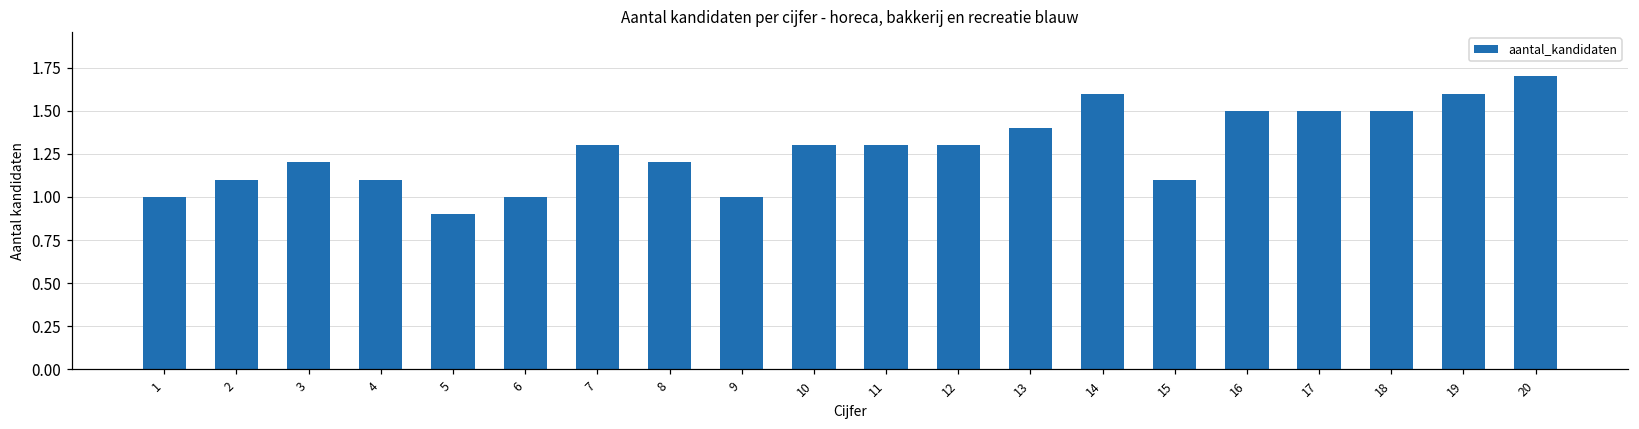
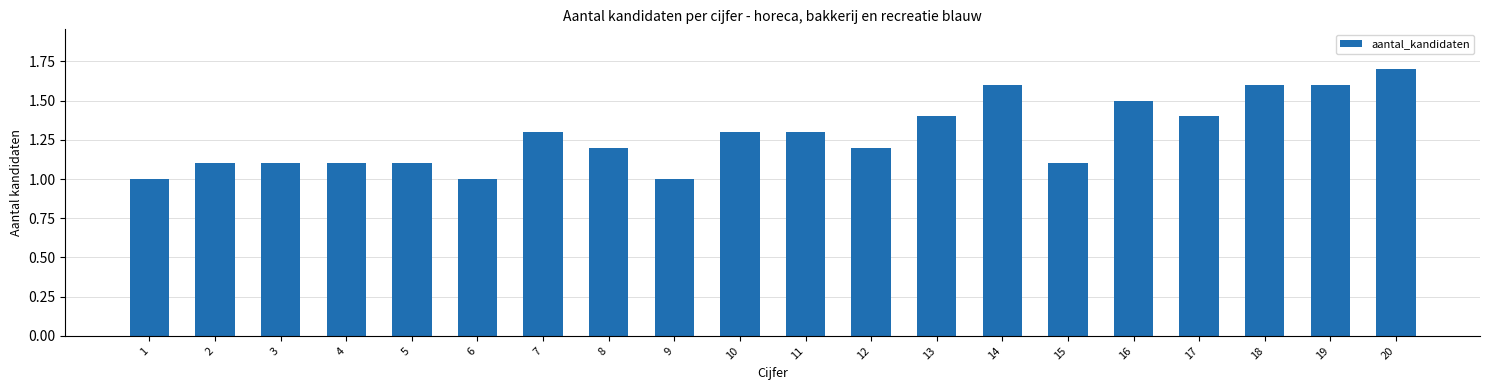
  {
    "1": 1.0,
    "2": 1.1,
-   "3": 1.2,
+   "3": 1.1,
    "4": 1.1,
-   "5": 0.9,
+   "5": 1.1,
    "6": 1.0,
    "7": 1.3,
    "8": 1.2,
    "9": 1.0,
    "10": 1.3,
    "11": 1.3,
-   "12": 1.3,
+   "12": 1.2,
    "13": 1.4,
    "14": 1.6,
    "15": 1.1,
    "16": 1.5,
-   "17": 1.5,
-   "18": 1.5,
+   "17": 1.4,
+   "18": 1.6,
    "19": 1.6,
    "20": 1.7
  }
